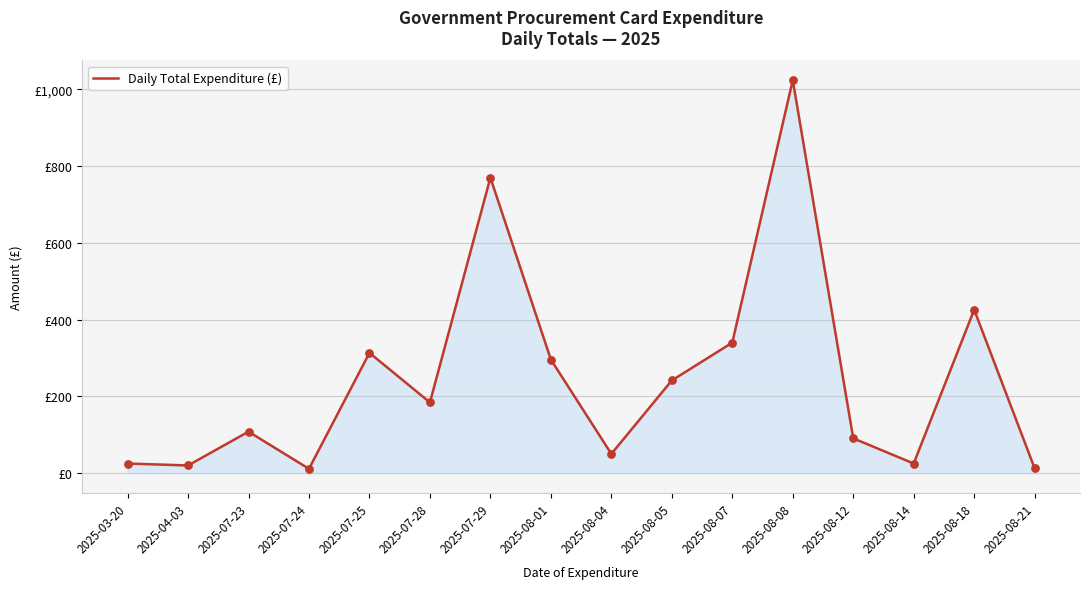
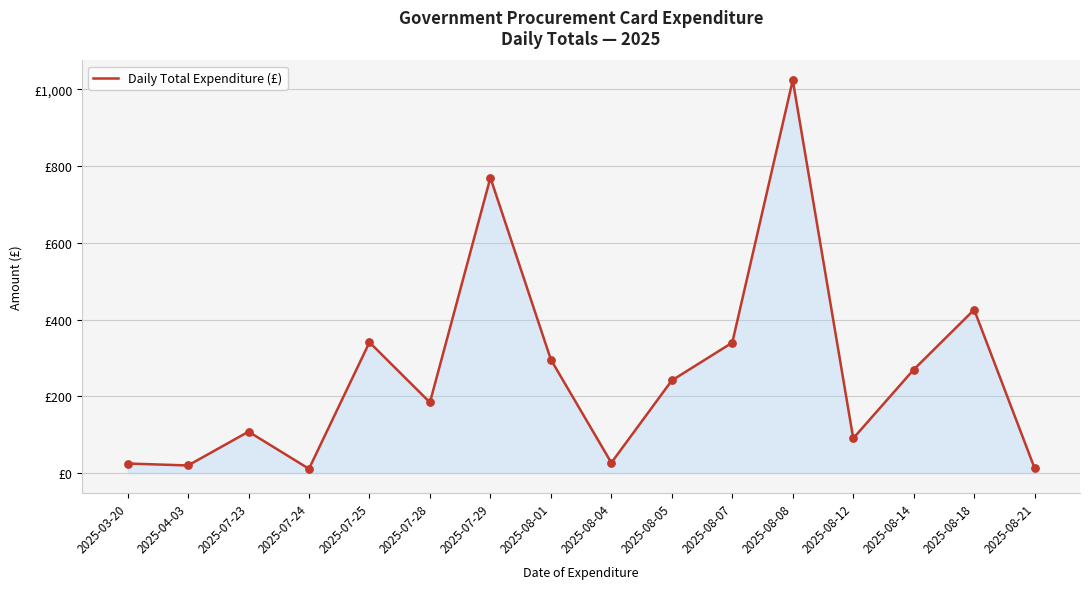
  {
    "2025-03-20": "£20",
    "2025-04-03": "£20",
    "2025-07-23": "£110",
    "2025-07-24": "£10",
-   "2025-07-25": "£310",
+   "2025-07-25": "£340",
    "2025-07-28": "£180",
    "2025-07-29": "£770",
    "2025-08-01": "£300",
-   "2025-08-04": "£50",
+   "2025-08-04": "£30",
    "2025-08-05": "£240",
    "2025-08-07": "£340",
    "2025-08-08": "£1,020",
    "2025-08-12": "£90",
-   "2025-08-14": "£20",
+   "2025-08-14": "£270",
    "2025-08-18": "£430",
    "2025-08-21": "£10"
  }
